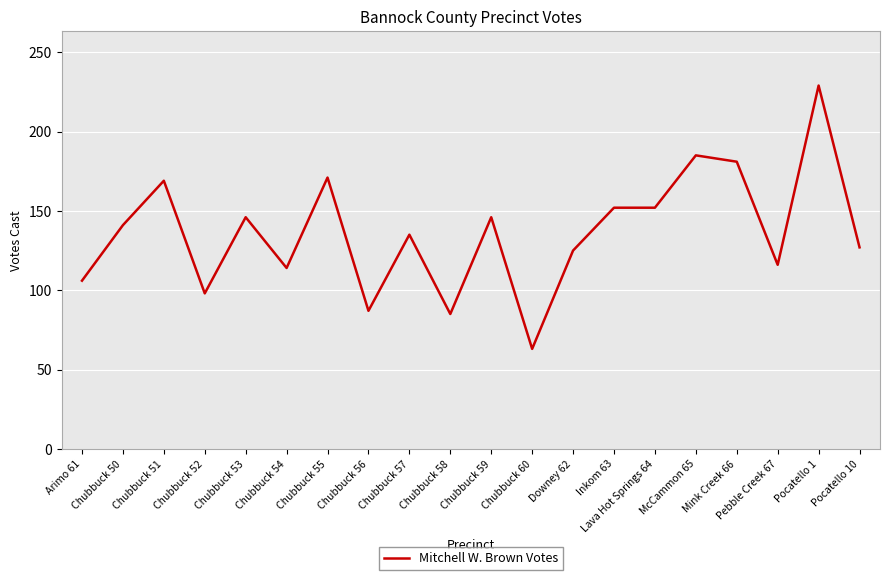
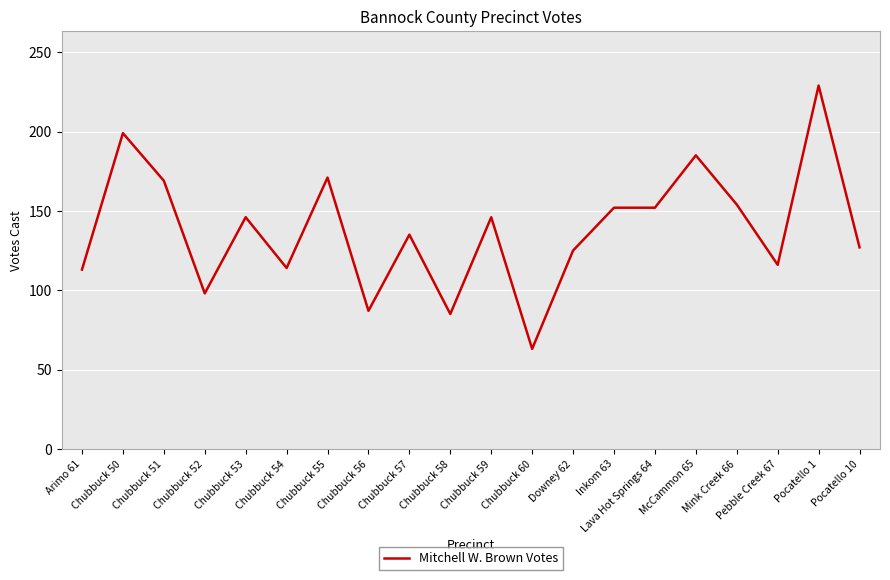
  {
-   "Arimo 61": 106,
-   "Chubbuck 50": 141,
+   "Arimo 61": 113,
+   "Chubbuck 50": 199,
    "Chubbuck 51": 169,
    "Chubbuck 52": 98,
    "Chubbuck 53": 146,
    "Chubbuck 54": 114,
    "Chubbuck 55": 171,
    "Chubbuck 56": 87,
    "Chubbuck 57": 135,
    "Chubbuck 58": 85,
    "Chubbuck 59": 146,
    "Chubbuck 60": 63,
    "Downey 62": 125,
    "Inkom 63": 152,
    "Lava Hot Springs 64": 152,
    "McCammon 65": 185,
-   "Mink Creek 66": 181,
+   "Mink Creek 66": 154,
    "Pebble Creek 67": 116,
    "Pocatello 1": 229,
    "Pocatello 10": 127
  }
